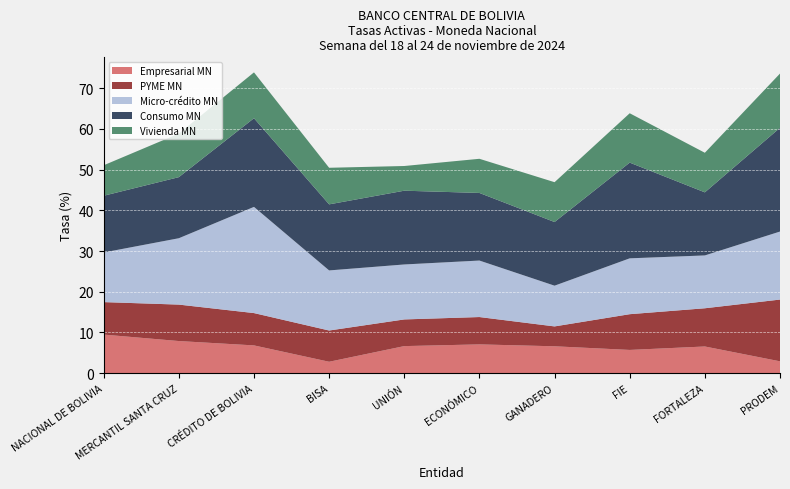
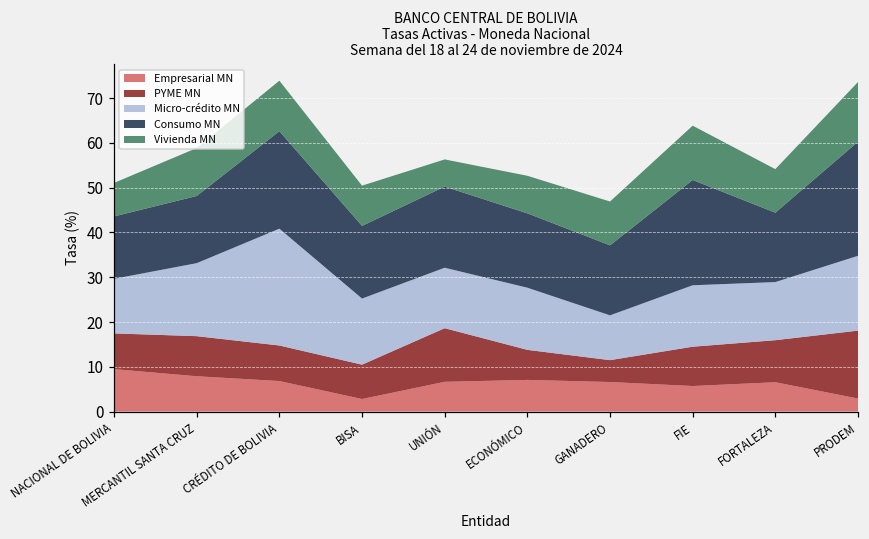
  {
    "Empresarial MN": {
      "NACIONAL DE BOLIVIA": 9,
      "MERCANTIL SANTA CRUZ": 8,
      "CRÉDITO DE BOLIVIA": 7,
      "BISA": 3,
      "UNIÓN": 7,
      "ECONÓMICO": 7,
      "GANADERO": 7,
      "FIE": 6,
      "FORTALEZA": 7,
      "PRODEM": 3
    },
    "PYME MN": {
      "NACIONAL DE BOLIVIA": 8,
      "MERCANTIL SANTA CRUZ": 9,
      "CRÉDITO DE BOLIVIA": 8,
      "BISA": 8,
-     "UNIÓN": 7,
+     "UNIÓN": 12,
      "ECONÓMICO": 7,
      "GANADERO": 5,
      "FIE": 9,
      "FORTALEZA": 9,
      "PRODEM": 15
    },
    "Micro-crédito MN": {
      "NACIONAL DE BOLIVIA": 12,
      "MERCANTIL SANTA CRUZ": 16,
      "CRÉDITO DE BOLIVIA": 26,
      "BISA": 15,
      "UNIÓN": 14,
      "ECONÓMICO": 14,
      "GANADERO": 10,
      "FIE": 14,
      "FORTALEZA": 13,
      "PRODEM": 17
    },
    "Consumo MN": {
      "NACIONAL DE BOLIVIA": 14,
      "MERCANTIL SANTA CRUZ": 15,
      "CRÉDITO DE BOLIVIA": 22,
      "BISA": 16,
      "UNIÓN": 18,
      "ECONÓMICO": 17,
      "GANADERO": 16,
      "FIE": 24,
      "FORTALEZA": 15,
      "PRODEM": 25
    },
    "Vivienda MN": {
      "NACIONAL DE BOLIVIA": 7,
      "CRÉDITO DE BOLIVIA": 11,
      "BISA": 9,
      "UNIÓN": 6,
      "ECONÓMICO": 8,
      "GANADERO": 10,
      "FIE": 12,
      "FORTALEZA": 10,
      "PRODEM": 13
    }
  }
